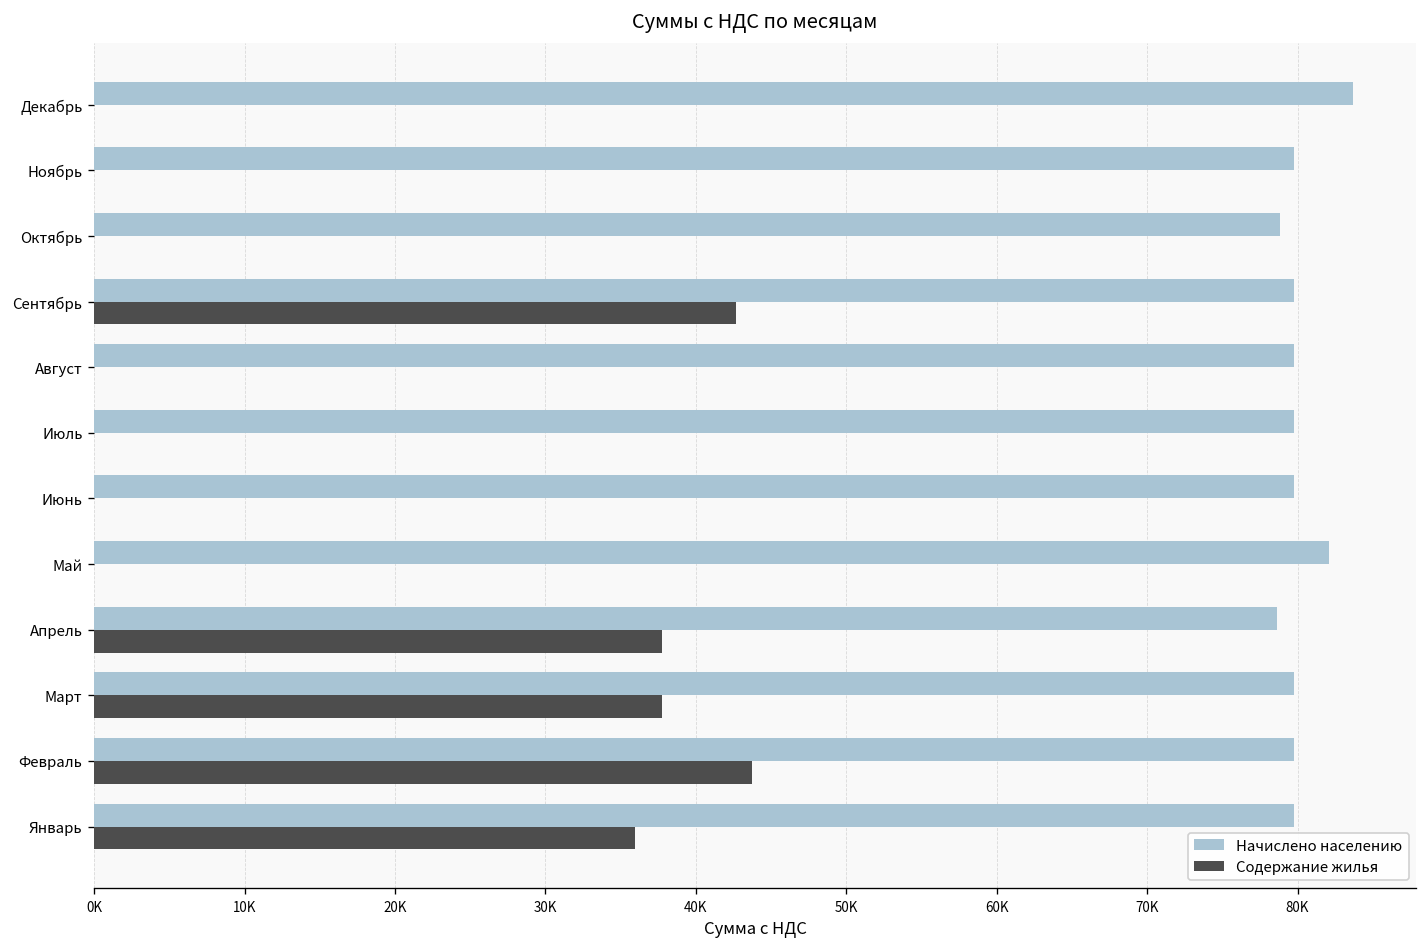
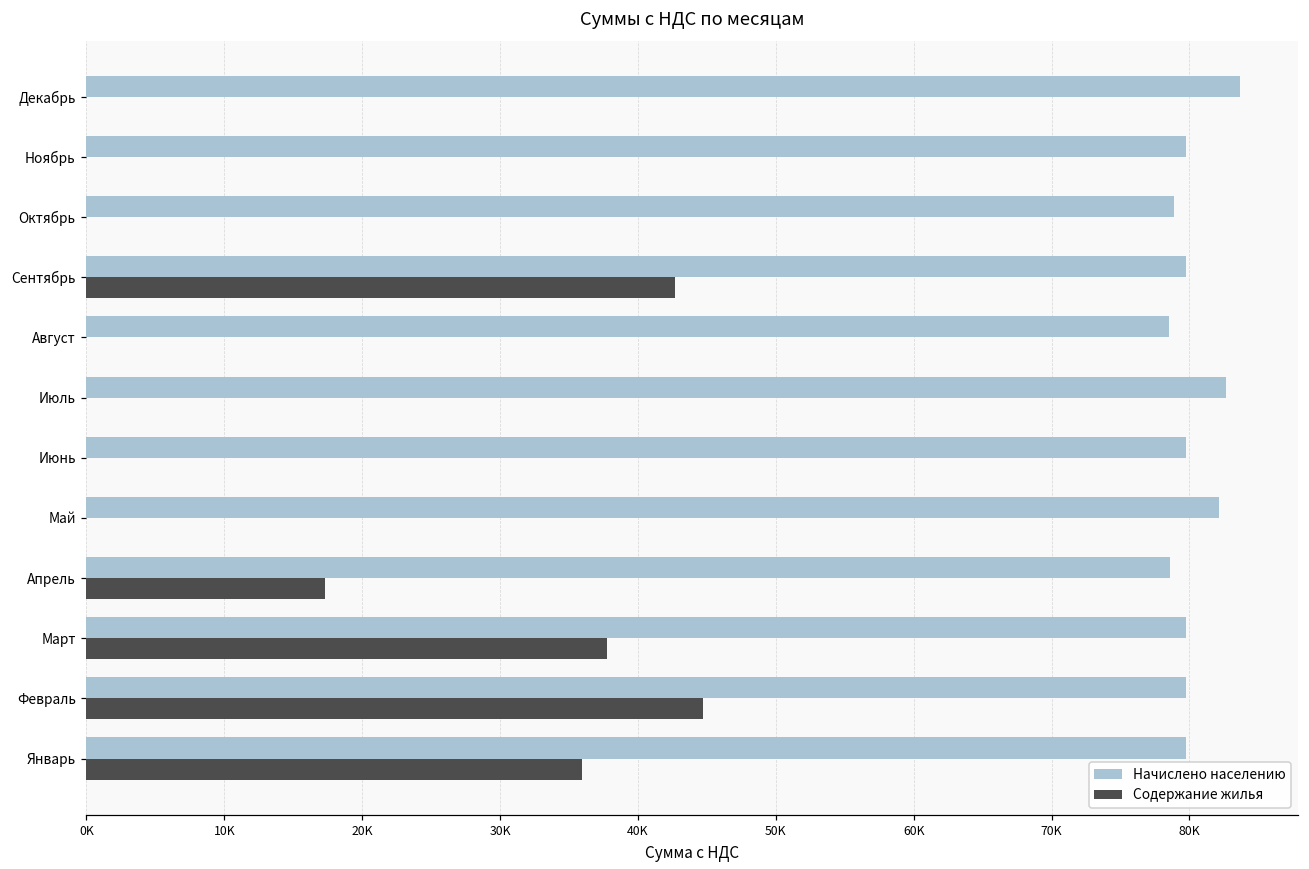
  {
    "Начислено населению": {
      "Декабрь": 83700,
      "Ноябрь": 79800,
      "Октябрь": 78900,
      "Сентябрь": 79800,
-     "Август": 79800,
-     "Июль": 79800,
+     "Август": 78500,
+     "Июль": 82700,
      "Июнь": 79800,
      "Май": 82100,
      "Апрель": 78600,
      "Март": 79800,
      "Февраль": 79800,
      "Январь": 79800
    },
    "Содержание жилья": {
      "Декабрь": 0,
      "Ноябрь": 0,
      "Октябрь": 0,
      "Сентябрь": 42700,
      "Август": 0,
      "Июль": 0,
      "Июнь": 0,
      "Май": 0,
-     "Апрель": 37800,
+     "Апрель": 17300,
      "Март": 37700,
-     "Февраль": 43800,
+     "Февраль": 44700,
      "Январь": 35900
    }
  }
